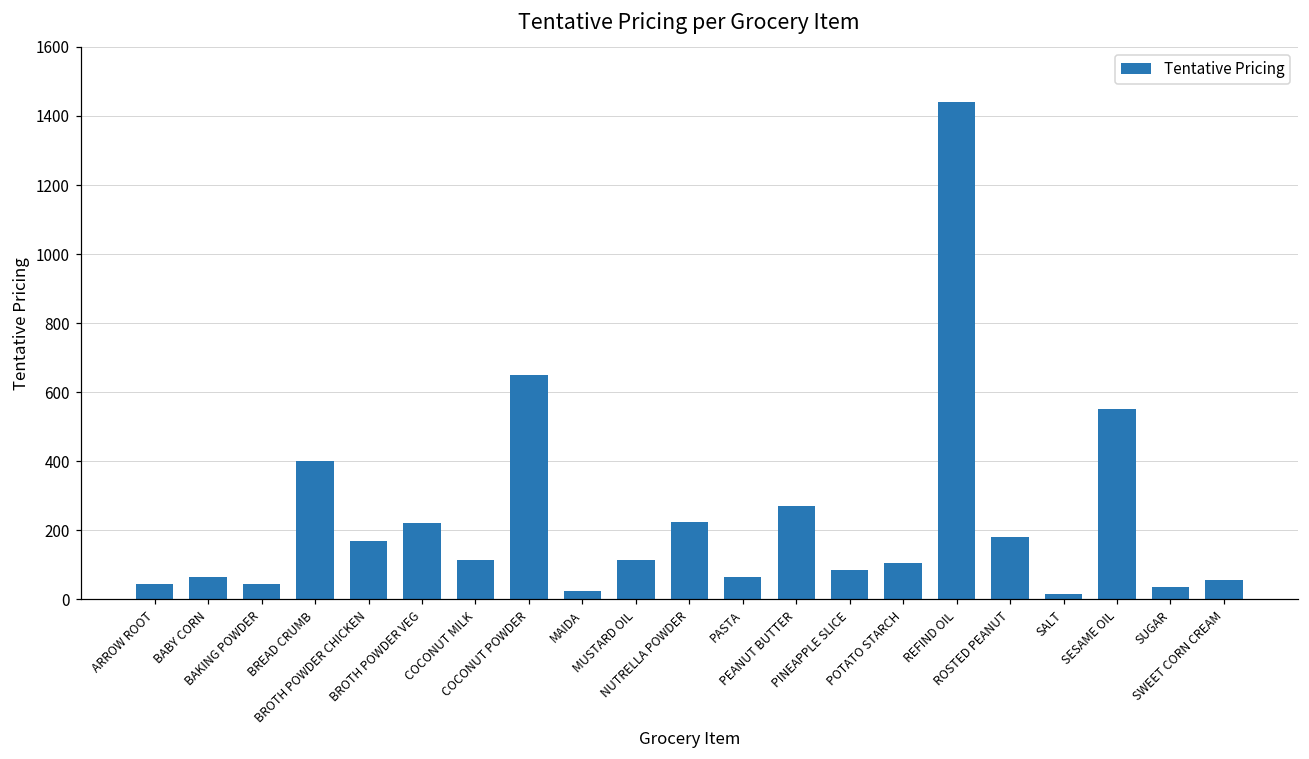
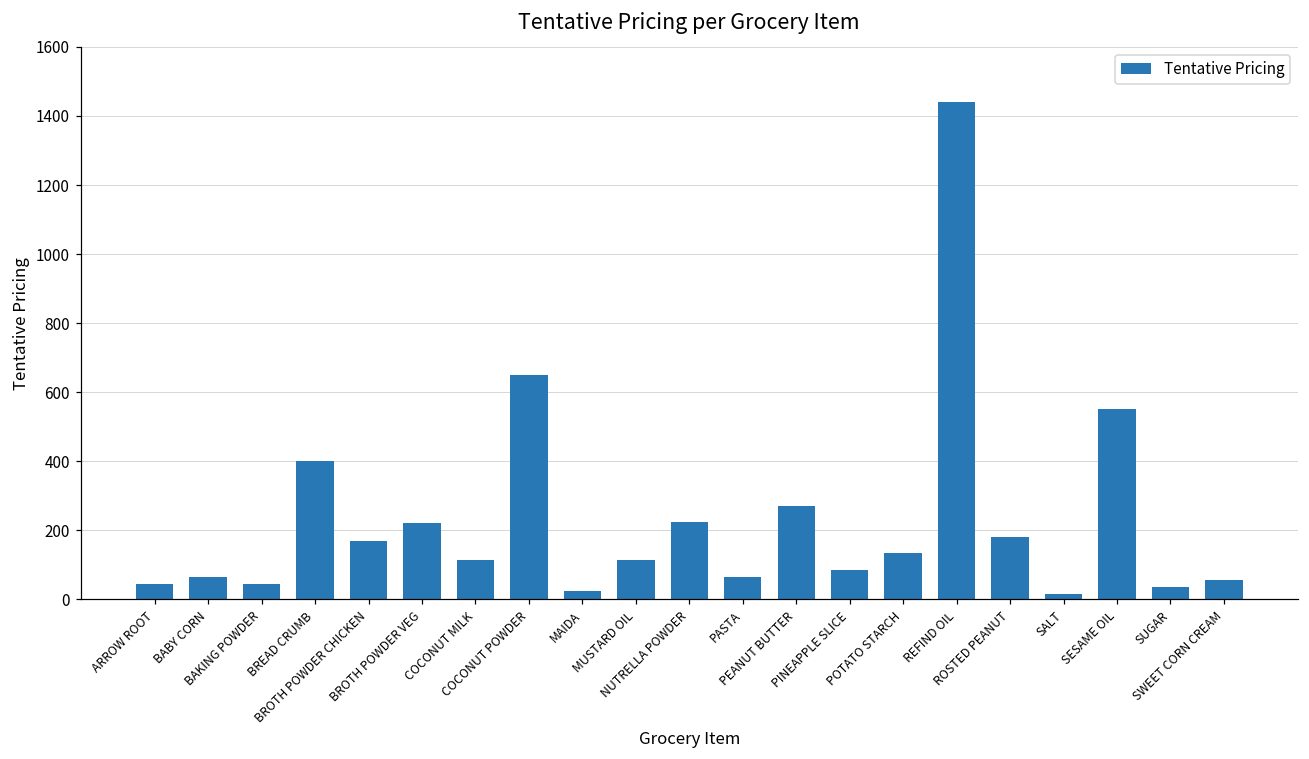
  {
    "ARROW ROOT": 50,
    "BABY CORN": 70,
    "BAKING POWDER": 50,
    "BREAD CRUMB": 400,
    "BROTH POWDER CHICKEN": 170,
    "BROTH POWDER VEG": 220,
    "COCONUT MILK": 120,
    "COCONUT POWDER": 650,
    "MAIDA": 30,
    "MUSTARD OIL": 120,
    "NUTRELLA POWDER": 230,
    "PASTA": 70,
    "PEANUT BUTTER": 270,
    "PINEAPPLE SLICE": 90,
-   "POTATO STARCH": 100,
+   "POTATO STARCH": 140,
    "REFIND OIL": 1440,
    "ROSTED PEANUT": 180,
    "SALT": 10,
    "SESAME OIL": 550,
    "SUGAR": 40,
    "SWEET CORN CREAM": 60
  }
